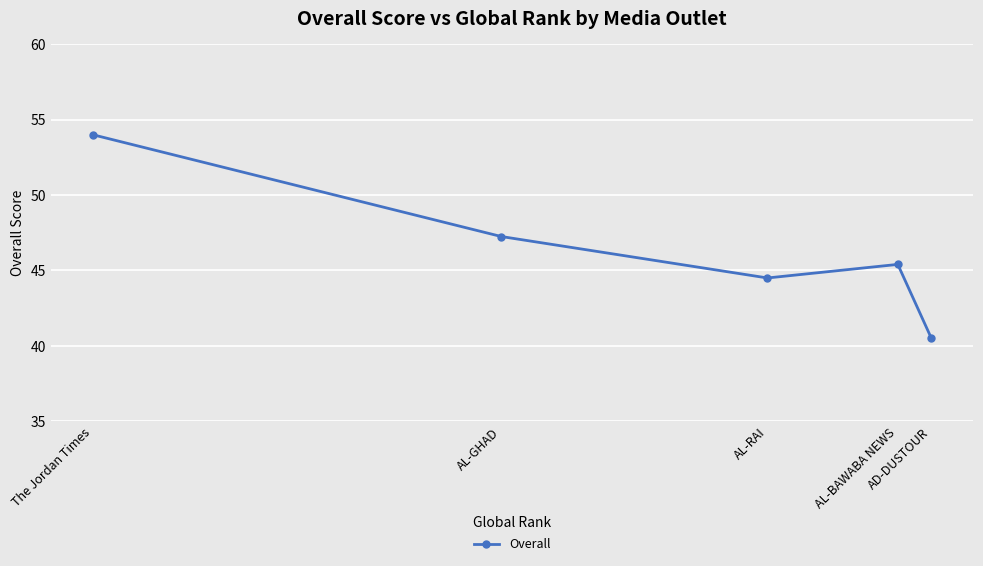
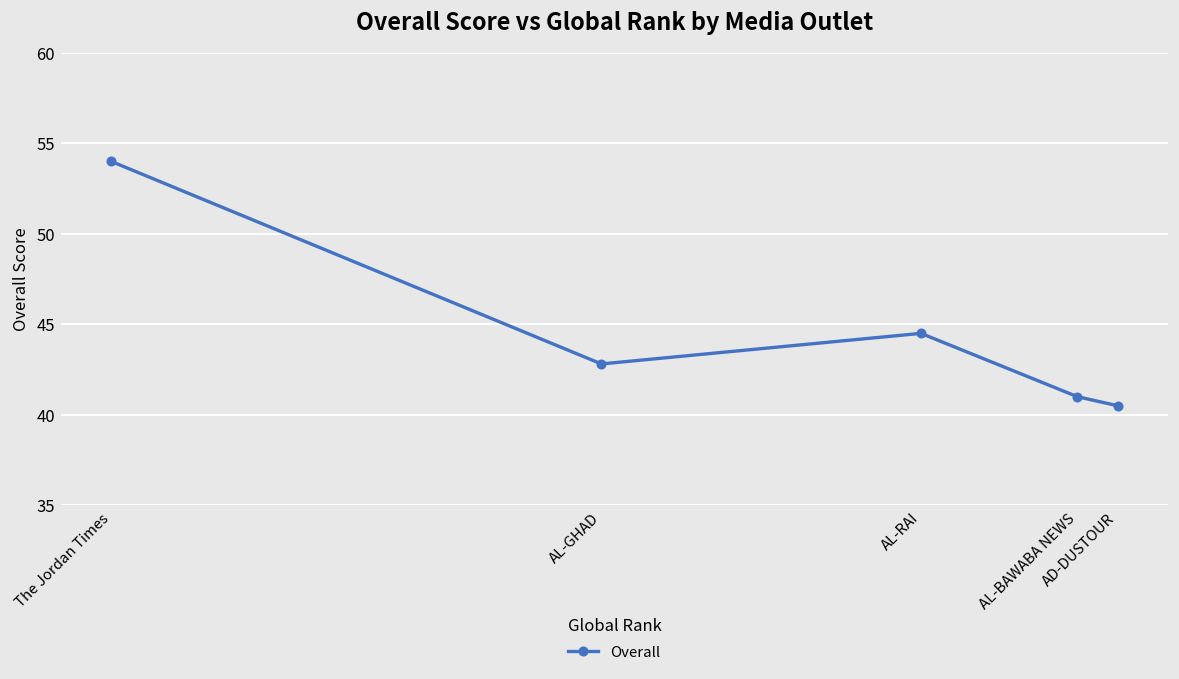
  {
    "The Jordan Times": 54.0,
-   "AL-GHAD": 47.3,
+   "AL-GHAD": 42.8,
    "AL-RAI": 44.5,
-   "AL-BAWABA NEWS": 45.4,
+   "AL-BAWABA NEWS": 41.0,
    "AD-DUSTOUR": 40.5
  }
